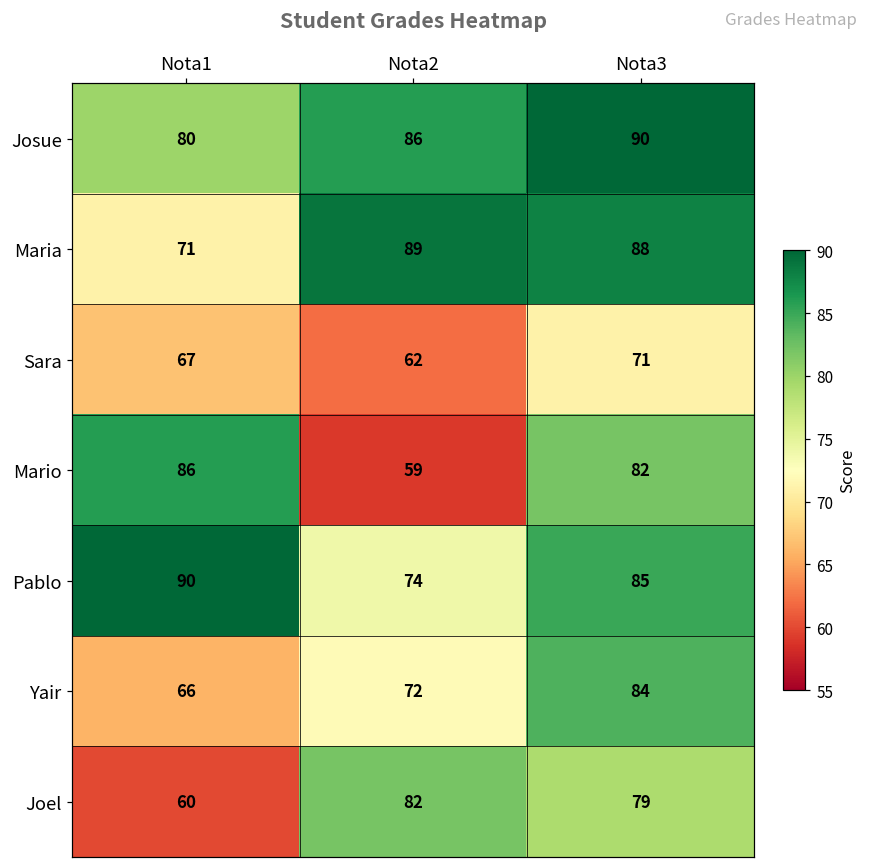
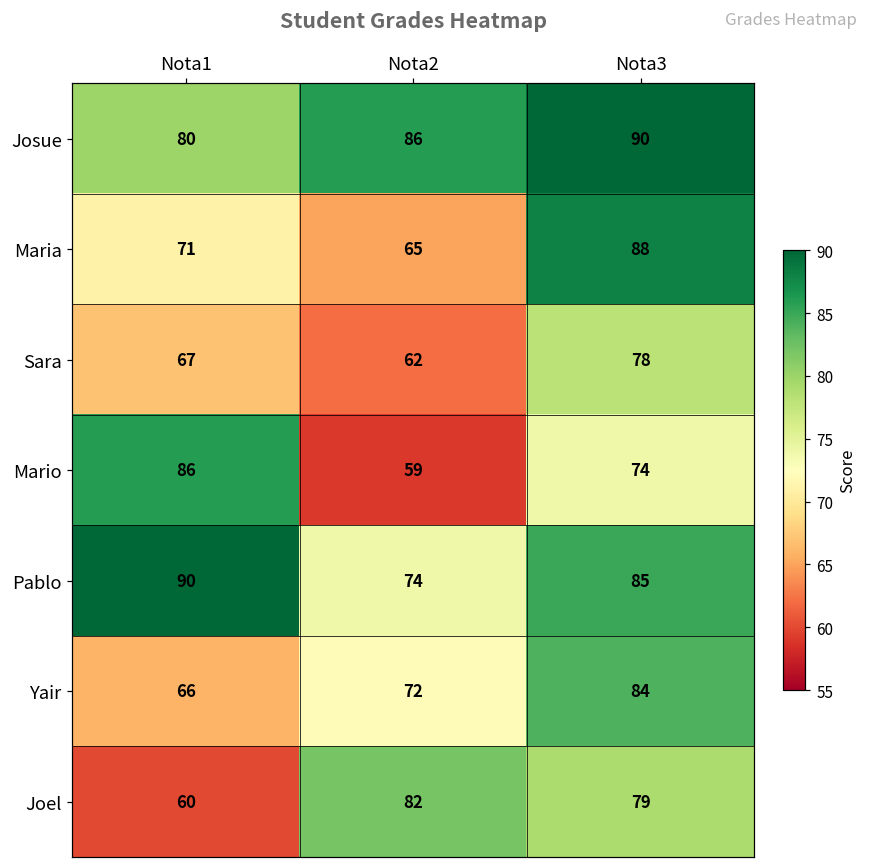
  {
    "Josue": {
      "Nota1": 80,
      "Nota2": 86,
      "Nota3": 90
    },
    "Maria": {
      "Nota1": 71,
-     "Nota2": 89,
+     "Nota2": 65,
      "Nota3": 88
    },
    "Sara": {
      "Nota1": 67,
      "Nota2": 62,
-     "Nota3": 71
+     "Nota3": 78
    },
    "Mario": {
      "Nota1": 86,
      "Nota2": 59,
-     "Nota3": 82
+     "Nota3": 74
    },
    "Pablo": {
      "Nota1": 90,
      "Nota2": 74,
      "Nota3": 85
    },
    "Yair": {
      "Nota1": 66,
      "Nota2": 72,
      "Nota3": 84
    },
    "Joel": {
      "Nota1": 60,
      "Nota2": 82,
      "Nota3": 79
    }
  }
